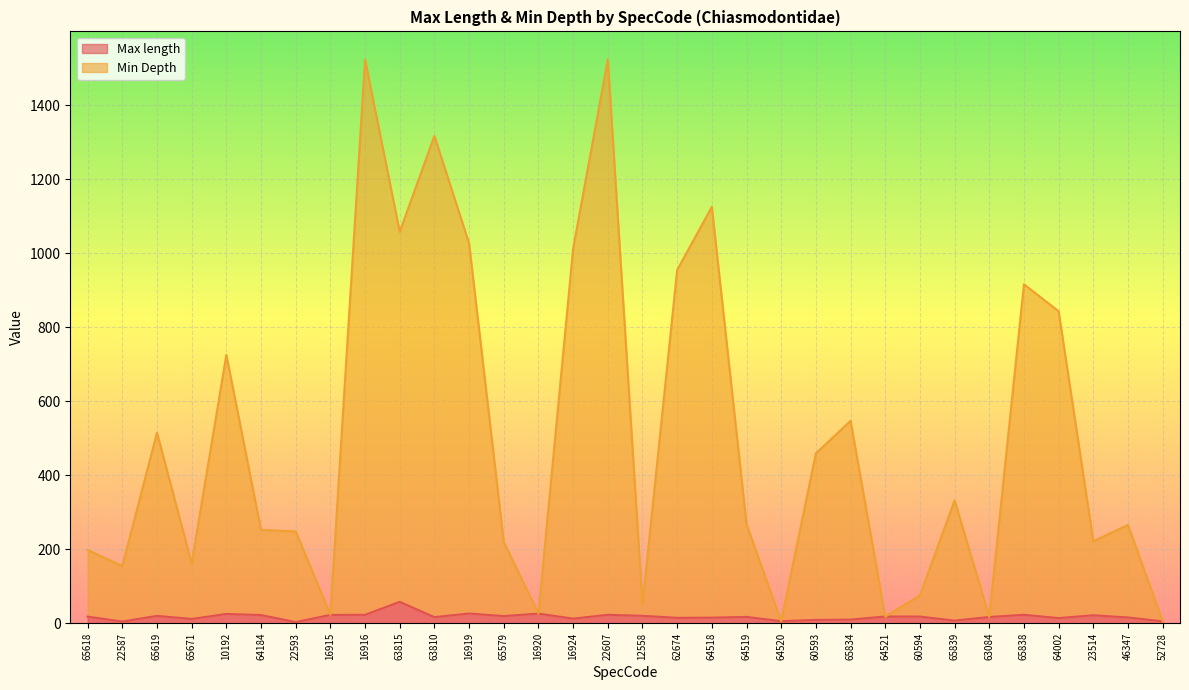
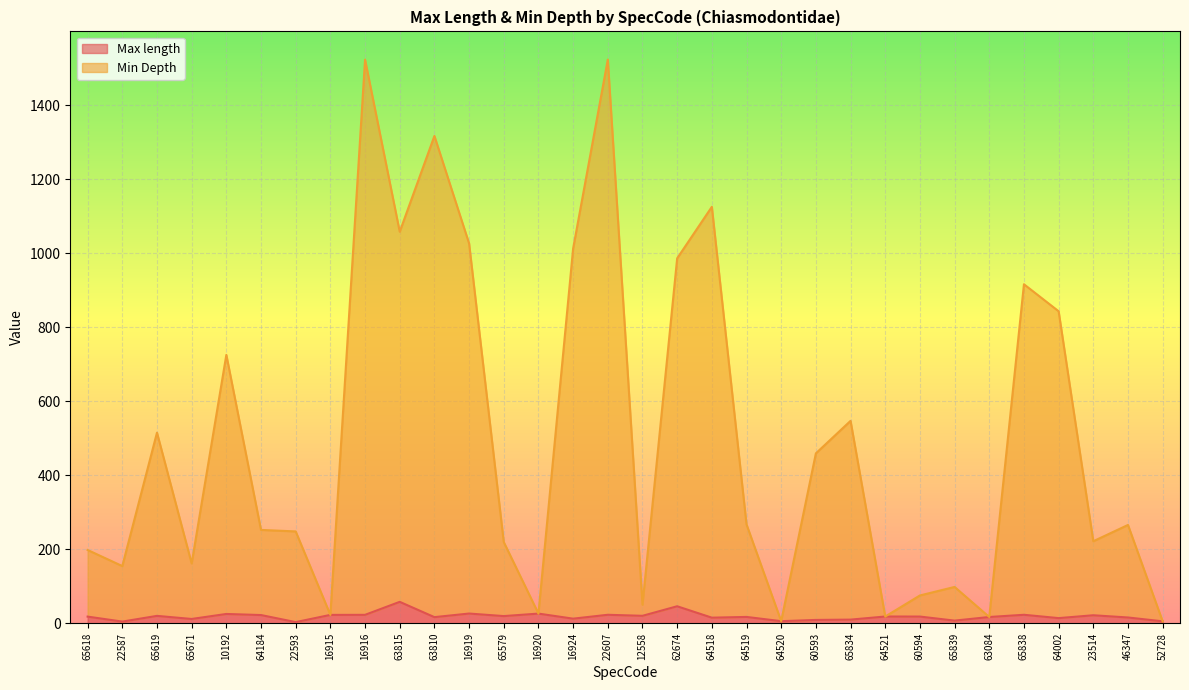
  {
    "Max length": {
      "65618": 20,
      "22587": 0,
      "65619": 20,
      "65671": 10,
      "10192": 30,
      "64184": 20,
      "22593": 0,
      "16916": 20,
      "63815": 60,
      "63810": 20,
      "16919": 30,
      "65579": 20,
      "16924": 10,
      "22607": 20,
      "12558": 20,
-     "62674": 10,
+     "62674": 50,
      "64518": 20,
      "64519": 20,
      "60593": 10,
      "65834": 10,
      "60594": 20,
      "65839": 10,
      "65838": 20,
      "64002": 10,
      "23514": 20,
      "46347": 20
    },
    "Min Depth": {
      "65618": 180,
      "22587": 150,
      "65619": 500,
      "65671": 150,
      "10192": 700,
      "64184": 230,
      "22593": 250,
      "16916": 1500,
      "63815": 1000,
      "63810": 1300,
      "16919": 1000,
      "65579": 200,
      "16924": 1000,
      "22607": 1500,
      "12558": 30,
      "62674": 940,
      "64518": 1110,
      "64519": 250,
      "60593": 450,
      "65834": 540,
      "60594": 60,
-     "65839": 330,
+     "65839": 90,
      "65838": 890,
      "64002": 830,
      "23514": 200,
      "46347": 250
    }
  }
